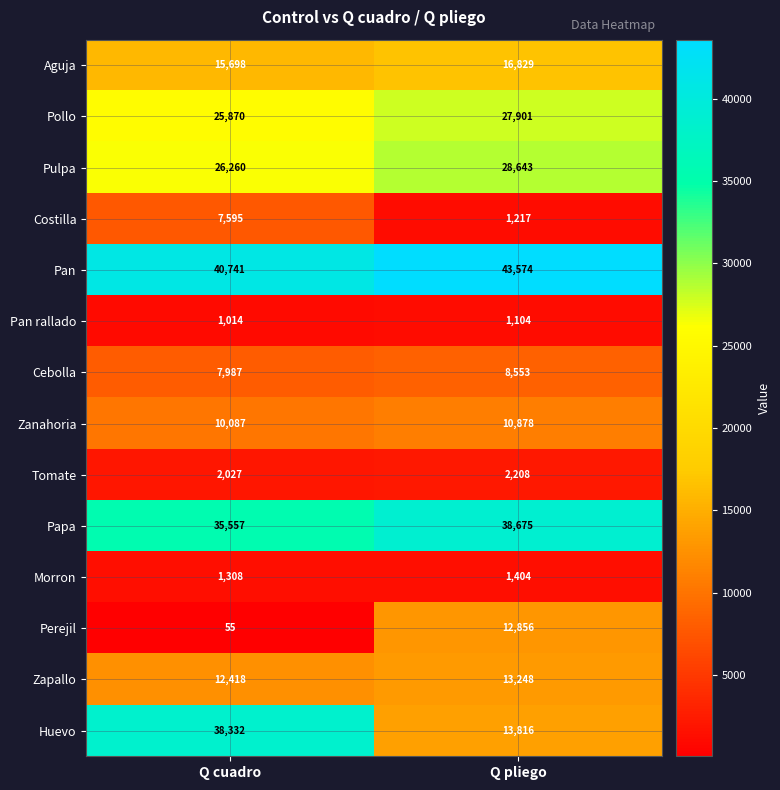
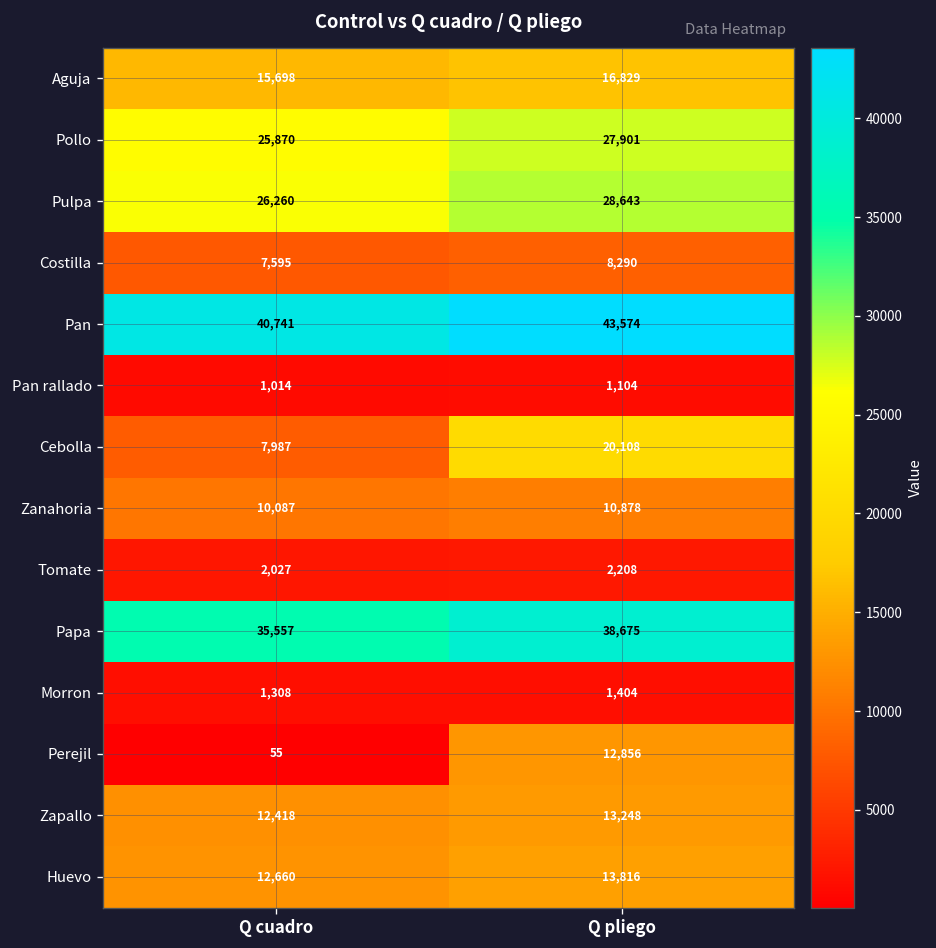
  {
    "Aguja": {
      "Q cuadro": "15,698",
      "Q pliego": "16,829"
    },
    "Pollo": {
      "Q cuadro": "25,870",
      "Q pliego": "27,901"
    },
    "Pulpa": {
      "Q cuadro": "26,260",
      "Q pliego": "28,643"
    },
    "Costilla": {
      "Q cuadro": "7,595",
-     "Q pliego": "1,217"
+     "Q pliego": "8,290"
    },
    "Pan": {
      "Q cuadro": "40,741",
      "Q pliego": "43,574"
    },
    "Pan rallado": {
      "Q cuadro": "1,014",
      "Q pliego": "1,104"
    },
    "Cebolla": {
      "Q cuadro": "7,987",
-     "Q pliego": "8,553"
+     "Q pliego": "20,108"
    },
    "Zanahoria": {
      "Q cuadro": "10,087",
      "Q pliego": "10,878"
    },
    "Tomate": {
      "Q cuadro": "2,027",
      "Q pliego": "2,208"
    },
    "Papa": {
      "Q cuadro": "35,557",
      "Q pliego": "38,675"
    },
    "Morron": {
      "Q cuadro": "1,308",
      "Q pliego": "1,404"
    },
    "Perejil": {
      "Q cuadro": "55",
      "Q pliego": "12,856"
    },
    "Zapallo": {
      "Q cuadro": "12,418",
      "Q pliego": "13,248"
    },
    "Huevo": {
-     "Q cuadro": "38,332",
+     "Q cuadro": "12,660",
      "Q pliego": "13,816"
    }
  }
